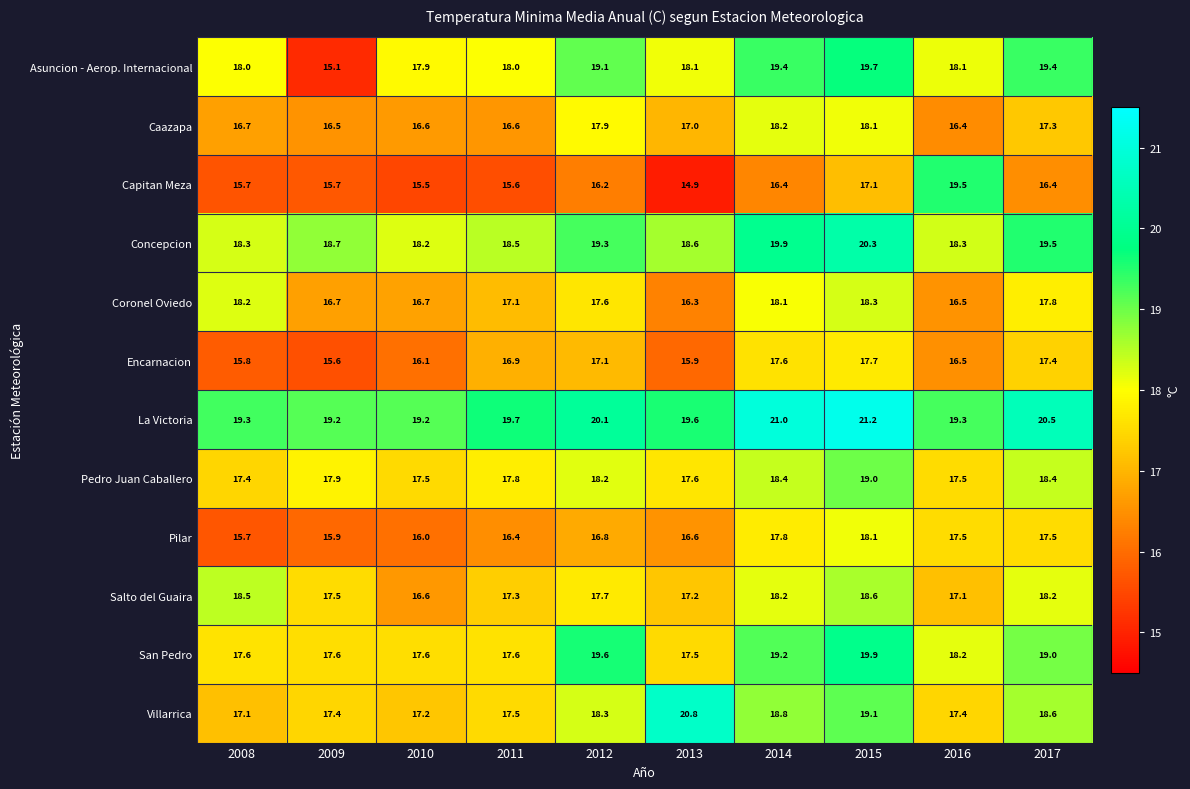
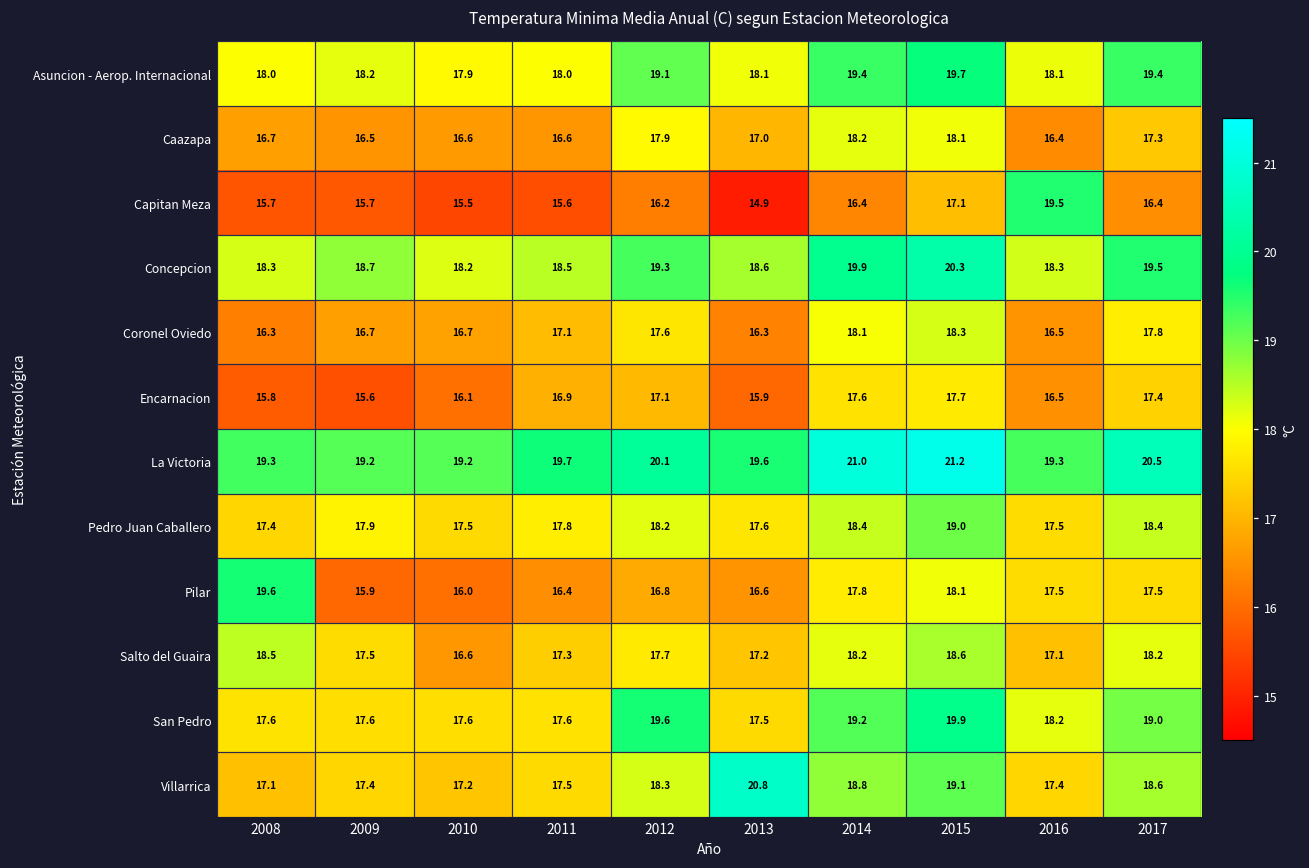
  {
    "Asuncion - Aerop. Internacional": {
      "2008": 18.0,
-     "2009": 15.1,
+     "2009": 18.2,
      "2010": 17.9,
      "2011": 18.0,
      "2012": 19.1,
      "2013": 18.1,
      "2014": 19.4,
      "2015": 19.7,
      "2016": 18.1,
      "2017": 19.4
    },
    "Caazapa": {
      "2008": 16.7,
      "2009": 16.5,
      "2010": 16.6,
      "2011": 16.6,
      "2012": 17.9,
      "2013": 17.0,
      "2014": 18.2,
      "2015": 18.1,
      "2016": 16.4,
      "2017": 17.3
    },
    "Capitan Meza": {
      "2008": 15.7,
      "2009": 15.7,
      "2010": 15.5,
      "2011": 15.6,
      "2012": 16.2,
      "2013": 14.9,
      "2014": 16.4,
      "2015": 17.1,
      "2016": 19.5,
      "2017": 16.4
    },
    "Concepcion": {
      "2008": 18.3,
      "2009": 18.7,
      "2010": 18.2,
      "2011": 18.5,
      "2012": 19.3,
      "2013": 18.6,
      "2014": 19.9,
      "2015": 20.3,
      "2016": 18.3,
      "2017": 19.5
    },
    "Coronel Oviedo": {
-     "2008": 18.2,
+     "2008": 16.3,
      "2009": 16.7,
      "2010": 16.7,
      "2011": 17.1,
      "2012": 17.6,
      "2013": 16.3,
      "2014": 18.1,
      "2015": 18.3,
      "2016": 16.5,
      "2017": 17.8
    },
    "Encarnacion": {
      "2008": 15.8,
      "2009": 15.6,
      "2010": 16.1,
      "2011": 16.9,
      "2012": 17.1,
      "2013": 15.9,
      "2014": 17.6,
      "2015": 17.7,
      "2016": 16.5,
      "2017": 17.4
    },
    "La Victoria": {
      "2008": 19.3,
      "2009": 19.2,
      "2010": 19.2,
      "2011": 19.7,
      "2012": 20.1,
      "2013": 19.6,
      "2014": 21.0,
      "2015": 21.2,
      "2016": 19.3,
      "2017": 20.5
    },
    "Pedro Juan Caballero": {
      "2008": 17.4,
      "2009": 17.9,
      "2010": 17.5,
      "2011": 17.8,
      "2012": 18.2,
      "2013": 17.6,
      "2014": 18.4,
      "2015": 19.0,
      "2016": 17.5,
      "2017": 18.4
    },
    "Pilar": {
-     "2008": 15.7,
+     "2008": 19.6,
      "2009": 15.9,
      "2010": 16.0,
      "2011": 16.4,
      "2012": 16.8,
      "2013": 16.6,
      "2014": 17.8,
      "2015": 18.1,
      "2016": 17.5,
      "2017": 17.5
    },
    "Salto del Guaira": {
      "2008": 18.5,
      "2009": 17.5,
      "2010": 16.6,
      "2011": 17.3,
      "2012": 17.7,
      "2013": 17.2,
      "2014": 18.2,
      "2015": 18.6,
      "2016": 17.1,
      "2017": 18.2
    },
    "San Pedro": {
      "2008": 17.6,
      "2009": 17.6,
      "2010": 17.6,
      "2011": 17.6,
      "2012": 19.6,
      "2013": 17.5,
      "2014": 19.2,
      "2015": 19.9,
      "2016": 18.2,
      "2017": 19.0
    },
    "Villarrica": {
      "2008": 17.1,
      "2009": 17.4,
      "2010": 17.2,
      "2011": 17.5,
      "2012": 18.3,
      "2013": 20.8,
      "2014": 18.8,
      "2015": 19.1,
      "2016": 17.4,
      "2017": 18.6
    }
  }
